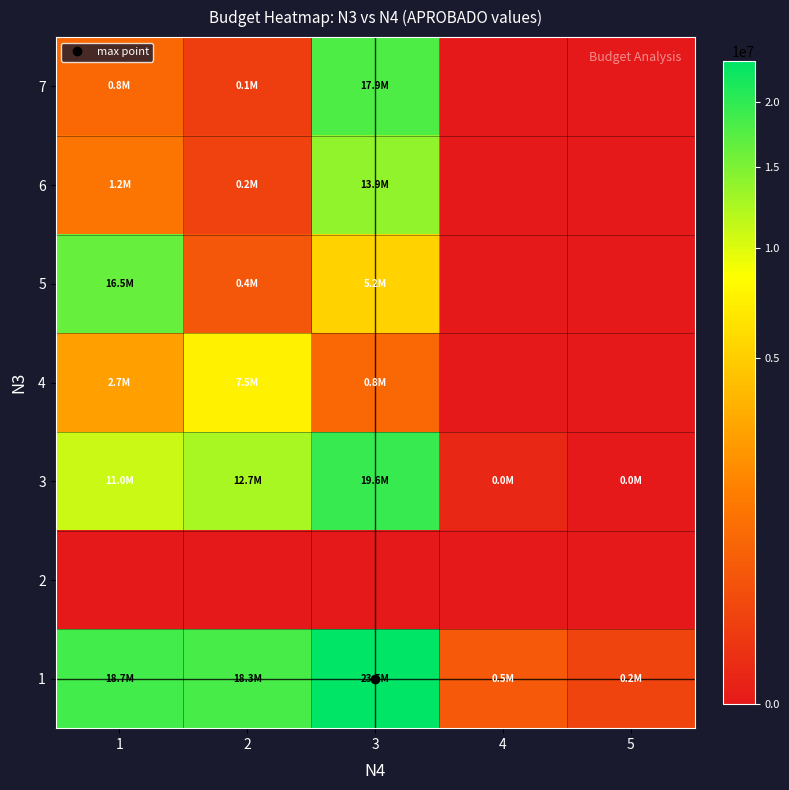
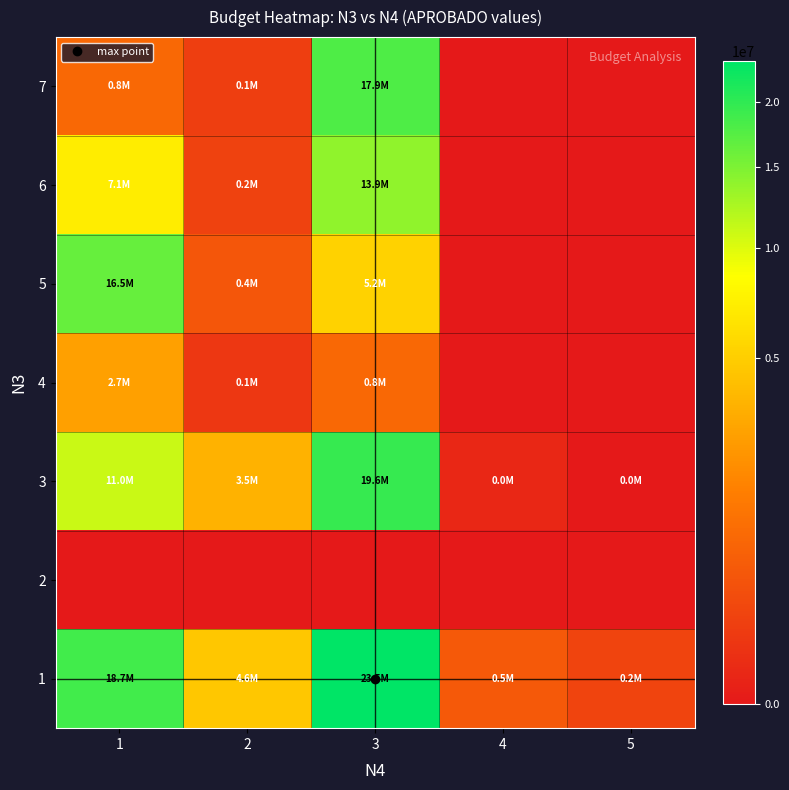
  {
    "7": {
      "1": "0.8M",
      "2": "0.1M",
      "3": "17.9M"
    },
    "6": {
-     "1": "1.2M",
+     "1": "7.1M",
      "2": "0.2M",
      "3": "13.9M"
    },
    "5": {
      "1": "16.5M",
      "2": "0.4M",
      "3": "5.2M"
    },
    "4": {
      "1": "2.7M",
-     "2": "7.5M",
+     "2": "0.1M",
      "3": "0.8M"
    },
    "3": {
      "1": "11.0M",
-     "2": "12.7M",
+     "2": "3.5M",
      "3": "19.6M",
      "4": "0.0M",
      "5": "0.0M"
    },
    "1": {
      "1": "18.7M",
-     "2": "18.3M",
+     "2": "4.6M",
      "4": "0.5M",
      "5": "0.2M"
    }
  }
